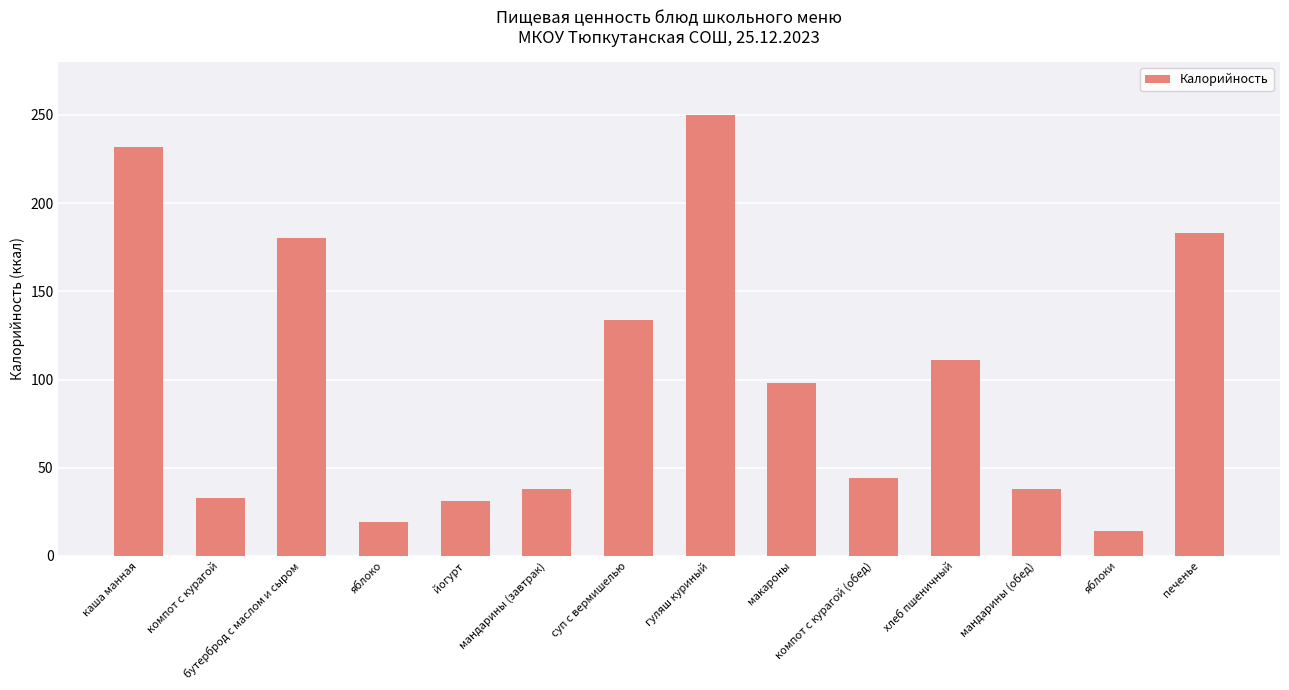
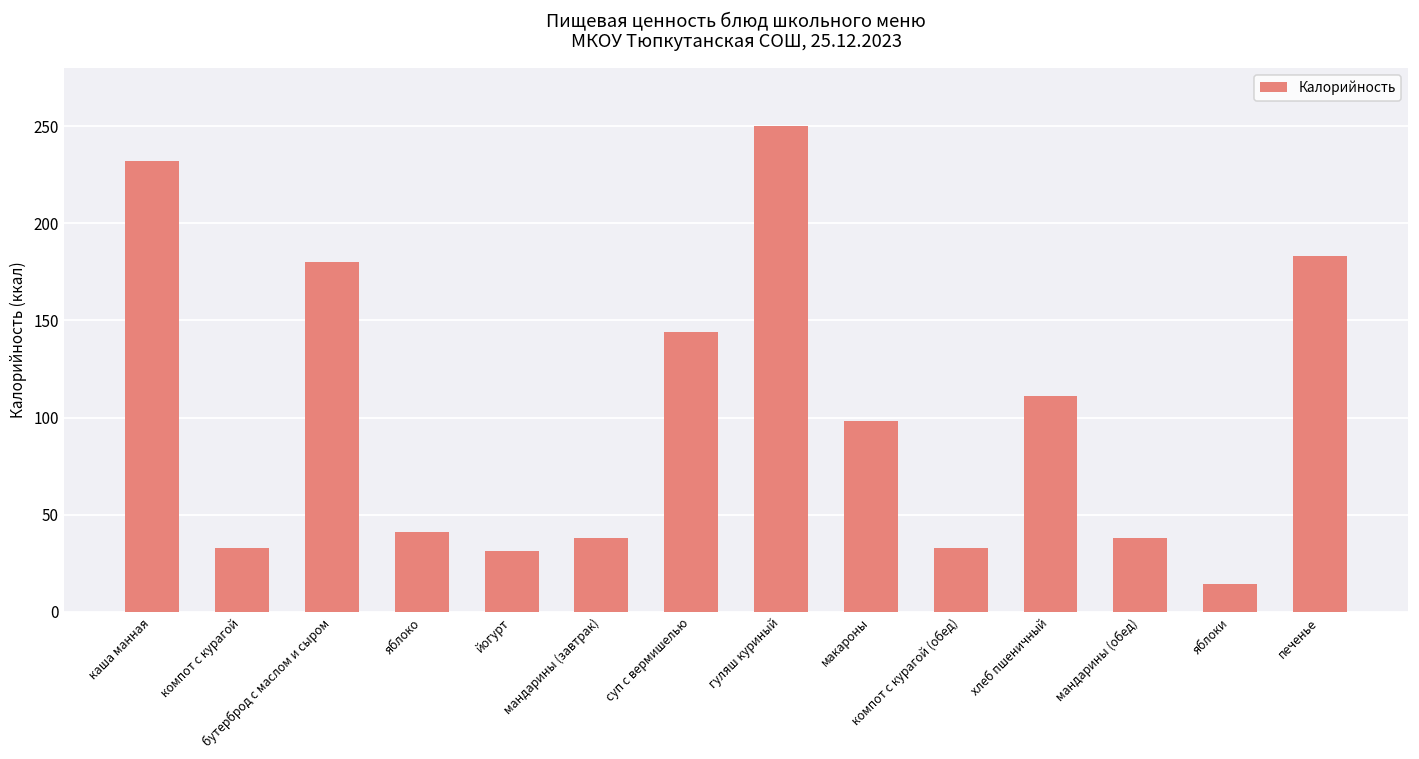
  {
    "каша манная": 232,
    "компот с курагой": 33,
    "бутерброд с маслом и сыром": 180,
-   "яблоко": 19,
+   "яблоко": 41,
    "йогурт": 31,
    "мандарины (завтрак)": 38,
-   "суп с вермишелью": 134,
+   "суп с вермишелью": 144,
    "гуляш куриный": 250,
    "макароны": 98,
-   "компот с курагой (обед)": 44,
+   "компот с курагой (обед)": 33,
    "хлеб пшеничный": 111,
    "мандарины (обед)": 38,
    "яблоки": 14,
    "печенье": 183
  }
